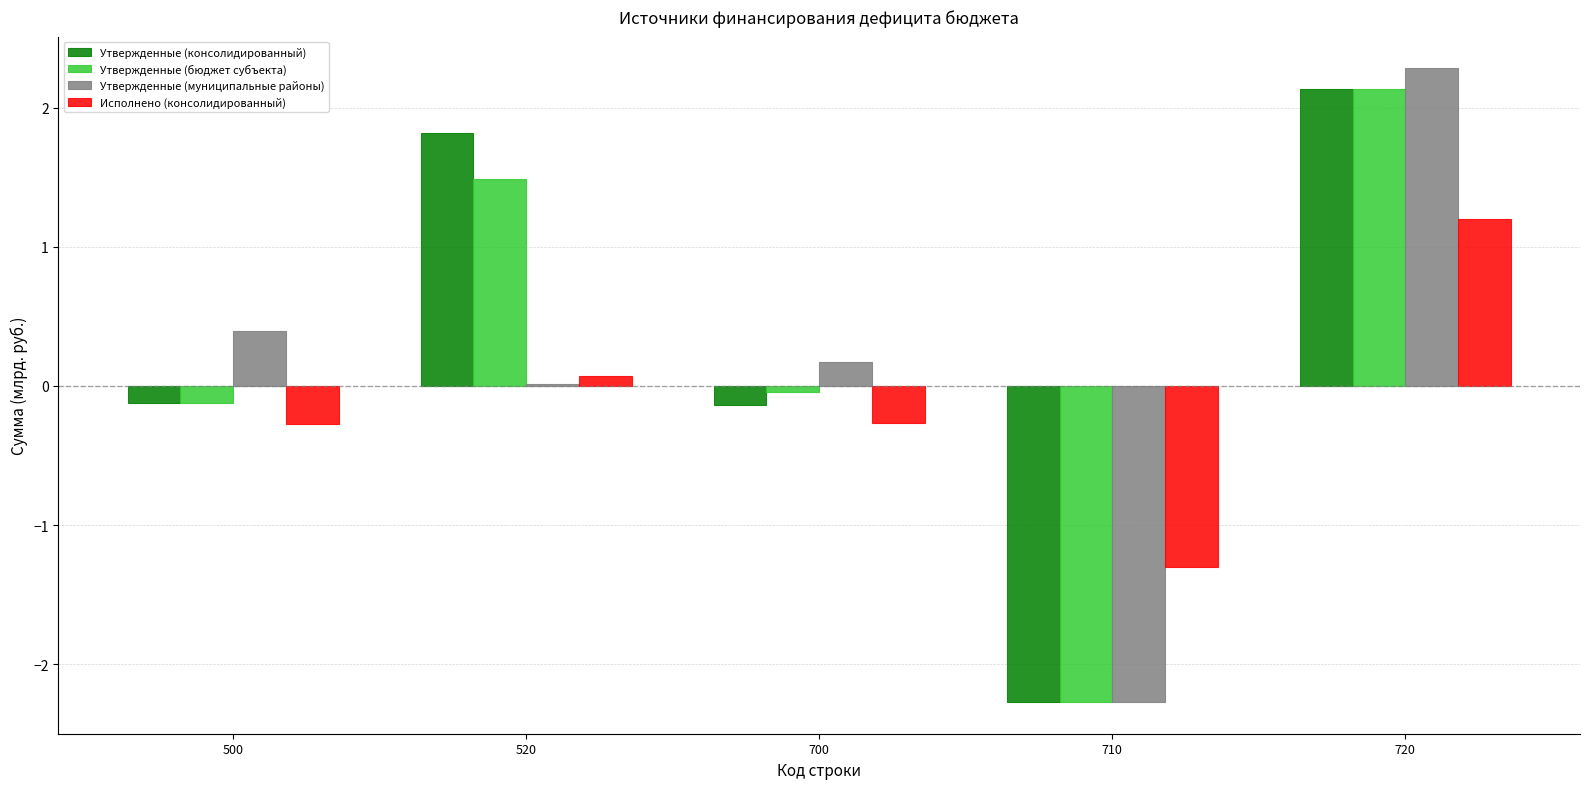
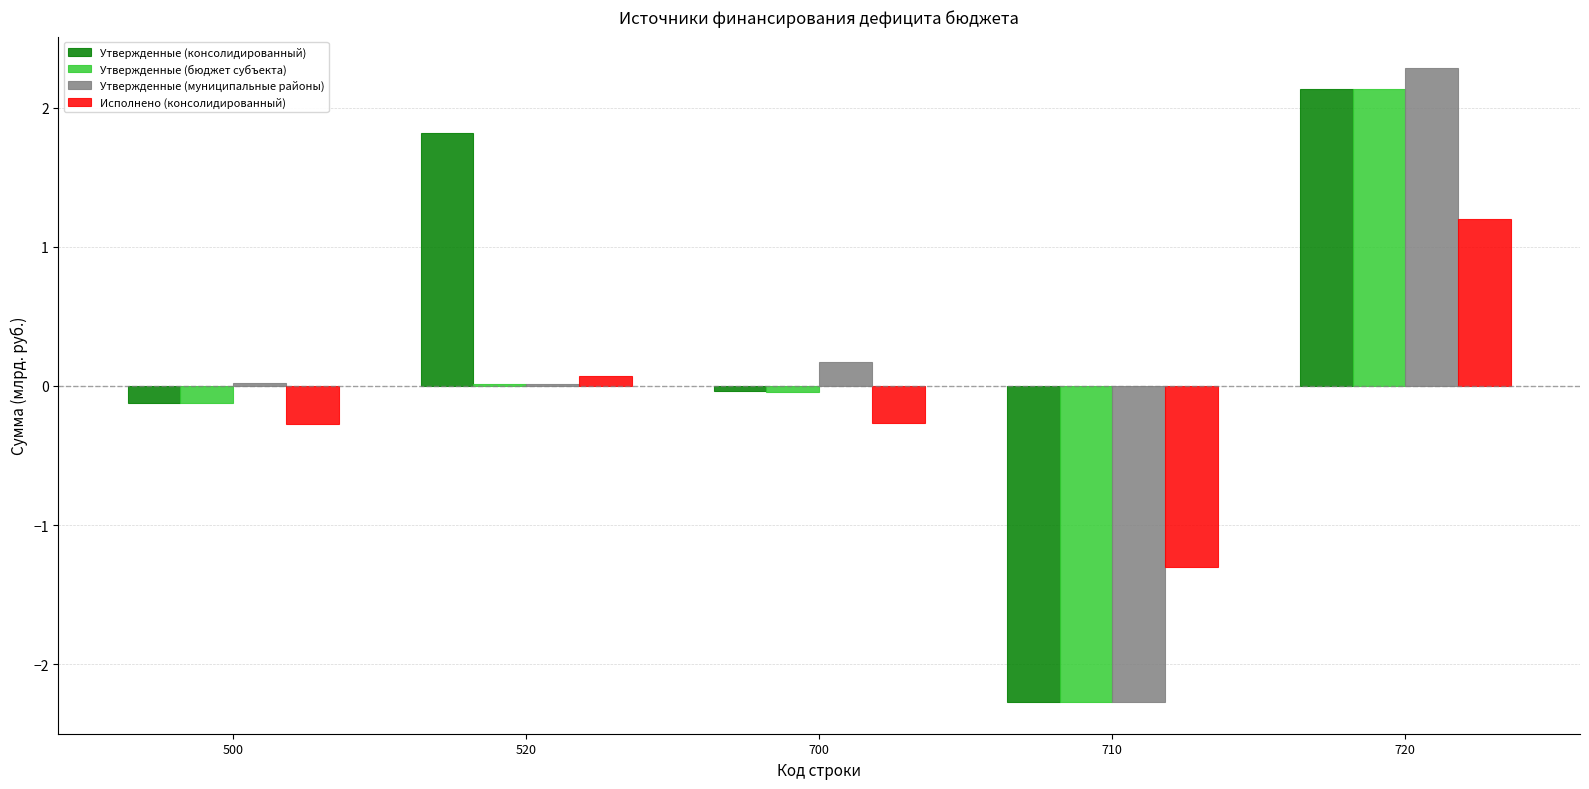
  {
    "Утвержденные (консолидированный)": {
      "500": -0.13,
      "520": 1.82,
-     "700": -0.14,
+     "700": -0.03,
      "710": -2.27,
      "720": 2.13
    },
    "Утвержденные (бюджет субъекта)": {
      "500": -0.13,
-     "520": 1.49,
+     "520": 0.01,
      "700": -0.04,
      "710": -2.27,
      "720": 2.13
    },
    "Утвержденные (муниципальные районы)": {
-     "500": 0.39,
+     "500": 0.02,
      "700": 0.17,
      "710": -2.27,
      "720": 2.28
    },
    "Исполнено (консолидированный)": {
      "500": -0.27,
      "520": 0.07,
      "700": -0.27,
      "710": -1.30,
      "720": 1.20
    }
  }
